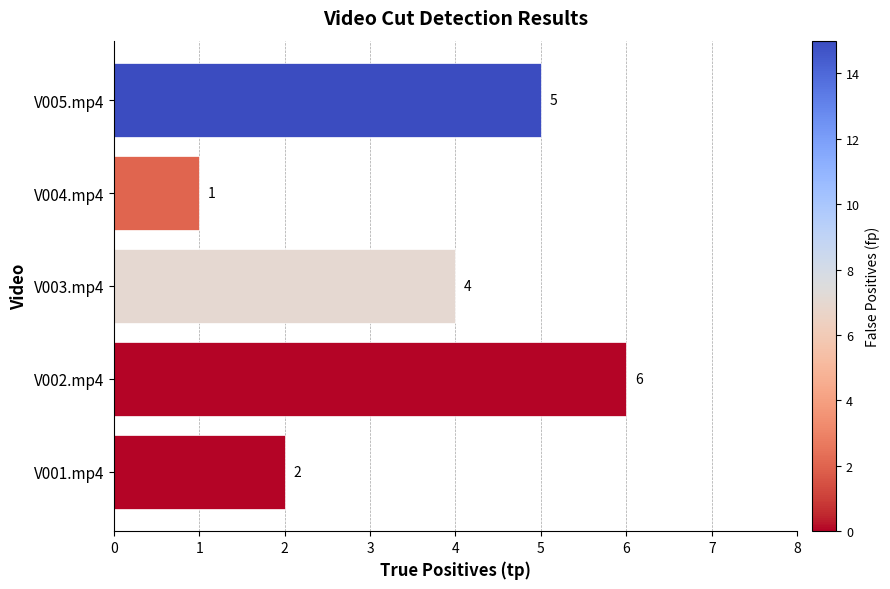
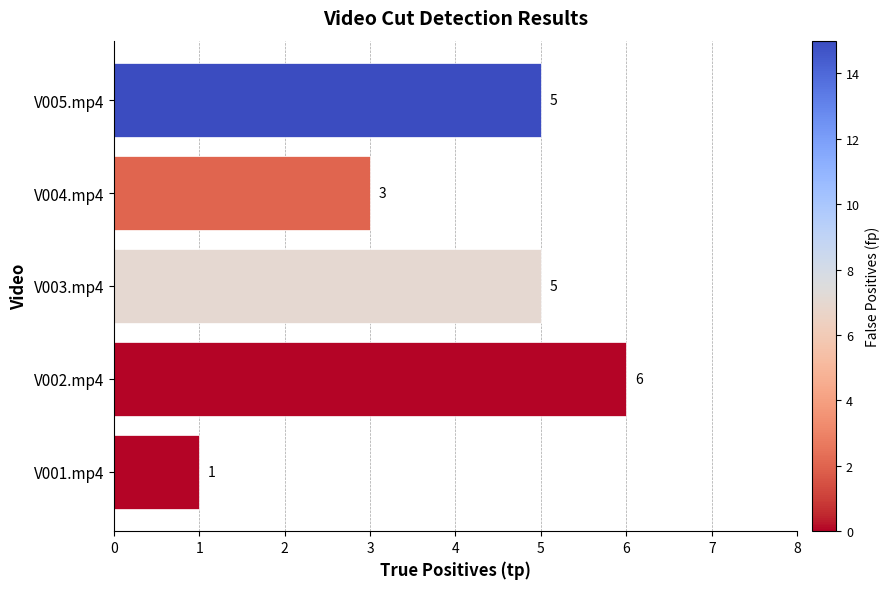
  {
    "V005.mp4": 5,
-   "V004.mp4": 1,
-   "V003.mp4": 4,
+   "V004.mp4": 3,
+   "V003.mp4": 5,
    "V002.mp4": 6,
-   "V001.mp4": 2
+   "V001.mp4": 1
  }
